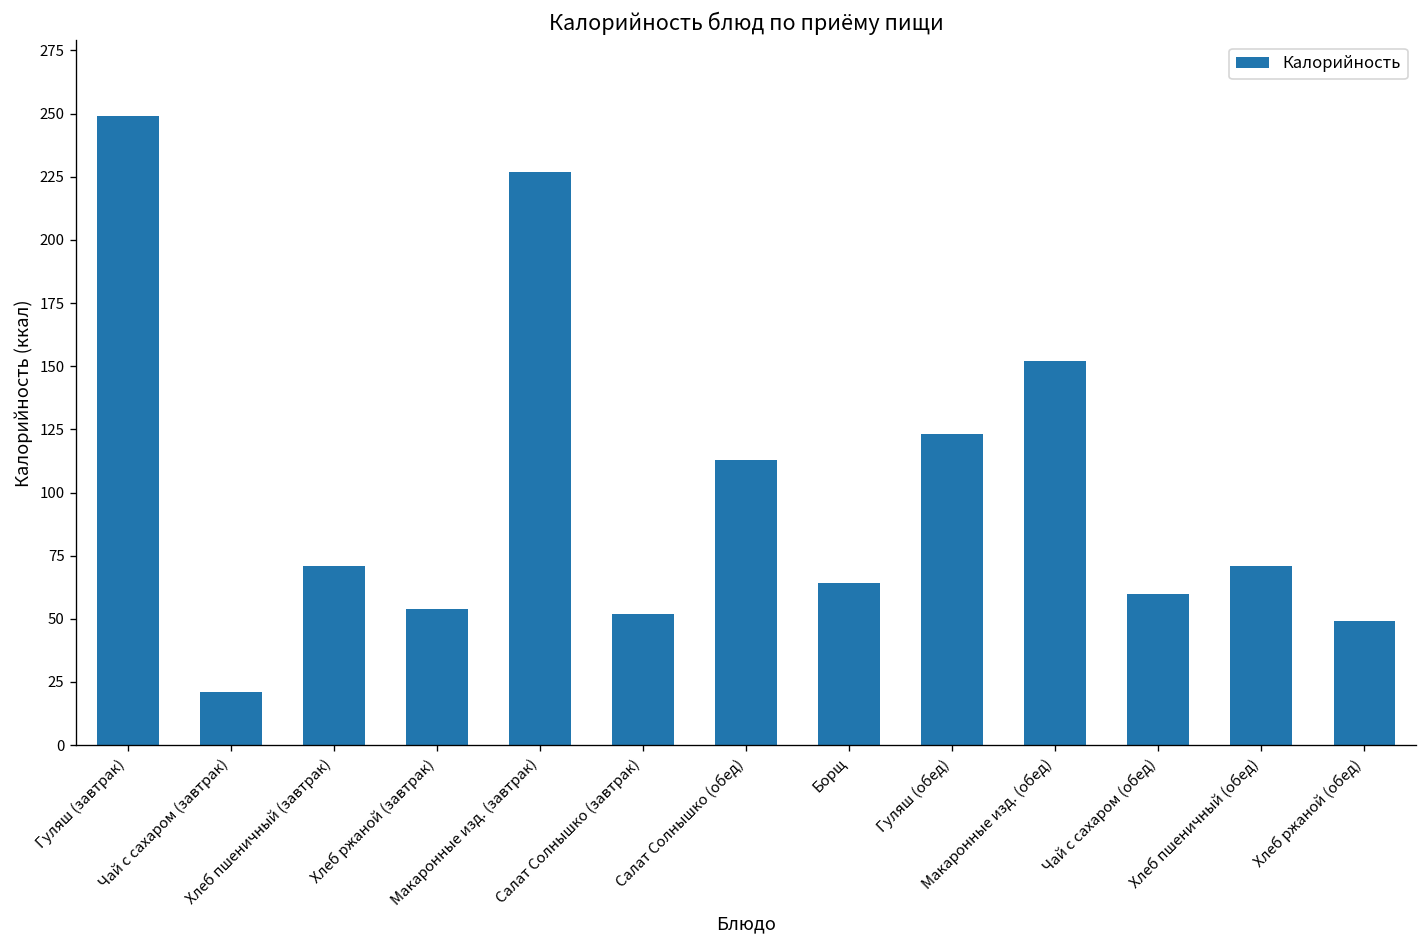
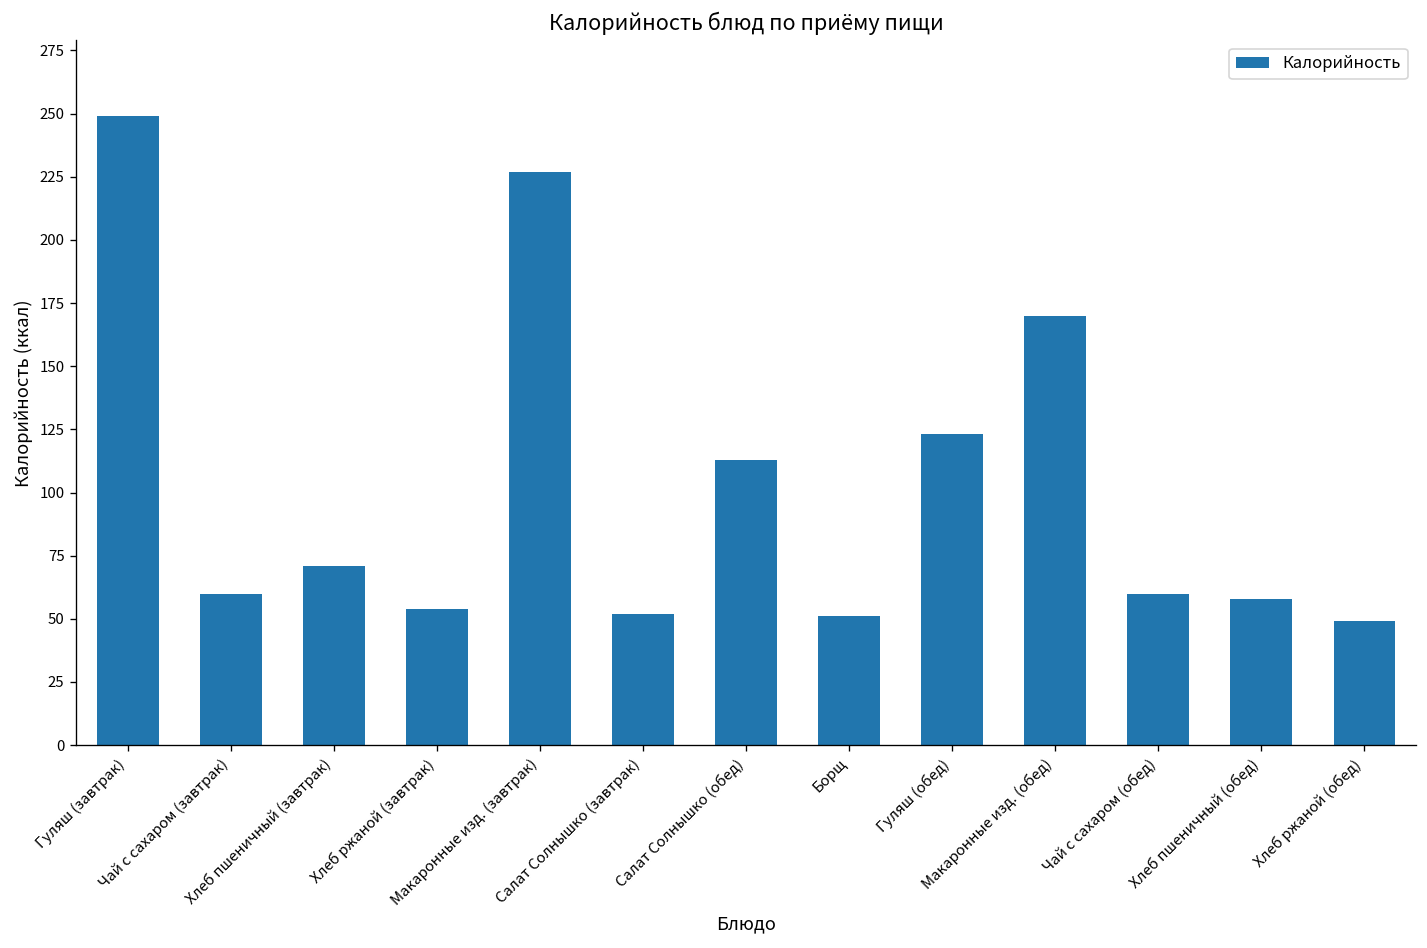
  {
    "Гуляш (завтрак)": 249,
-   "Чай с сахаром (завтрак)": 21,
+   "Чай с сахаром (завтрак)": 60,
    "Хлеб пшеничный (завтрак)": 71,
    "Хлеб ржаной (завтрак)": 54,
    "Макаронные изд. (завтрак)": 227,
    "Салат Солнышко (завтрак)": 52,
    "Салат Солнышко (обед)": 113,
-   "Борщ": 64,
+   "Борщ": 51,
    "Гуляш (обед)": 123,
-   "Макаронные изд. (обед)": 152,
+   "Макаронные изд. (обед)": 170,
    "Чай с сахаром (обед)": 60,
-   "Хлеб пшеничный (обед)": 71,
+   "Хлеб пшеничный (обед)": 58,
    "Хлеб ржаной (обед)": 49
  }
